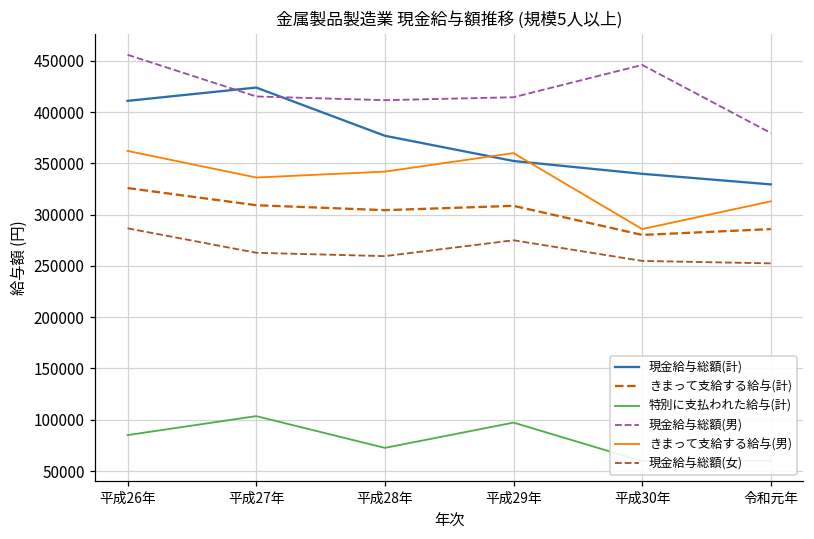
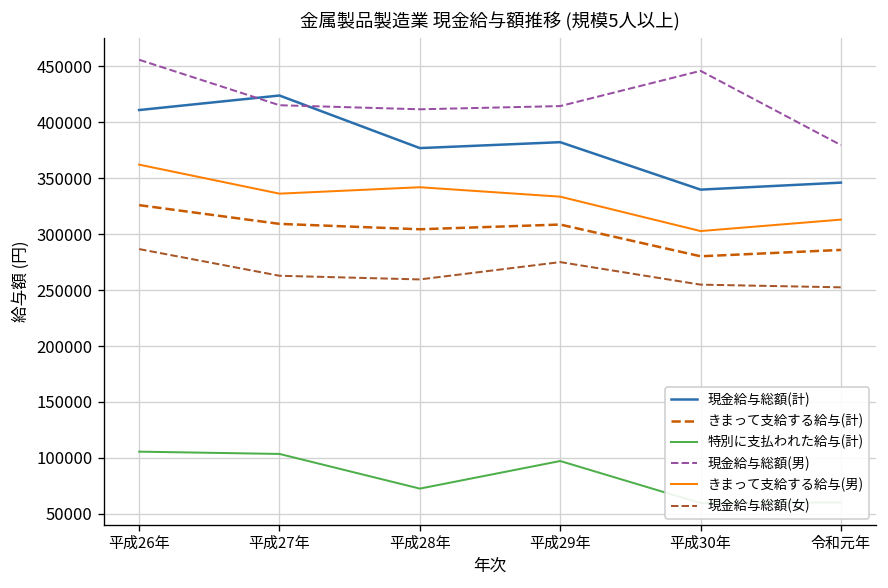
  {
    "現金給与総額(計)": {
      "平成26年": 410000,
      "平成27年": 420000,
      "平成28年": 380000,
-     "平成29年": 350000,
+     "平成29年": 380000,
      "平成30年": 340000,
-     "令和元年": 330000
+     "令和元年": 350000
    },
    "特別に支払われた給与(計)": {
-     "平成26年": 90000,
+     "平成26年": 110000,
      "平成27年": 100000,
      "平成28年": 70000,
      "平成29年": 100000
    },
    "現金給与総額(男)": {
      "平成26年": 460000,
      "平成27年": 420000,
      "平成28年": 410000,
      "平成29年": 410000,
      "平成30年": 450000,
      "令和元年": 380000
    },
    "きまって支給する給与(男)": {
      "平成26年": 360000,
      "平成27年": 340000,
      "平成28年": 340000,
-     "平成29年": 360000,
-     "平成30年": 290000,
+     "平成29年": 330000,
+     "平成30年": 300000,
      "令和元年": 310000
    }
  }
